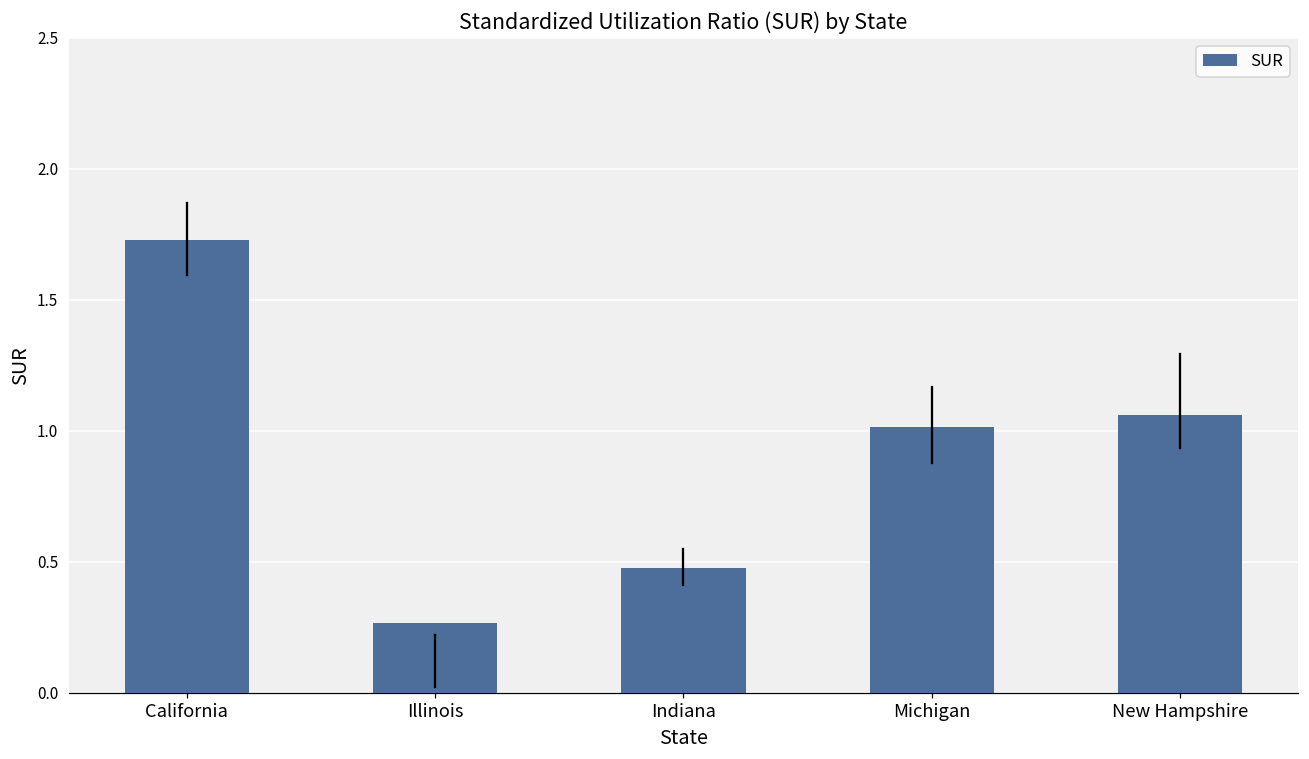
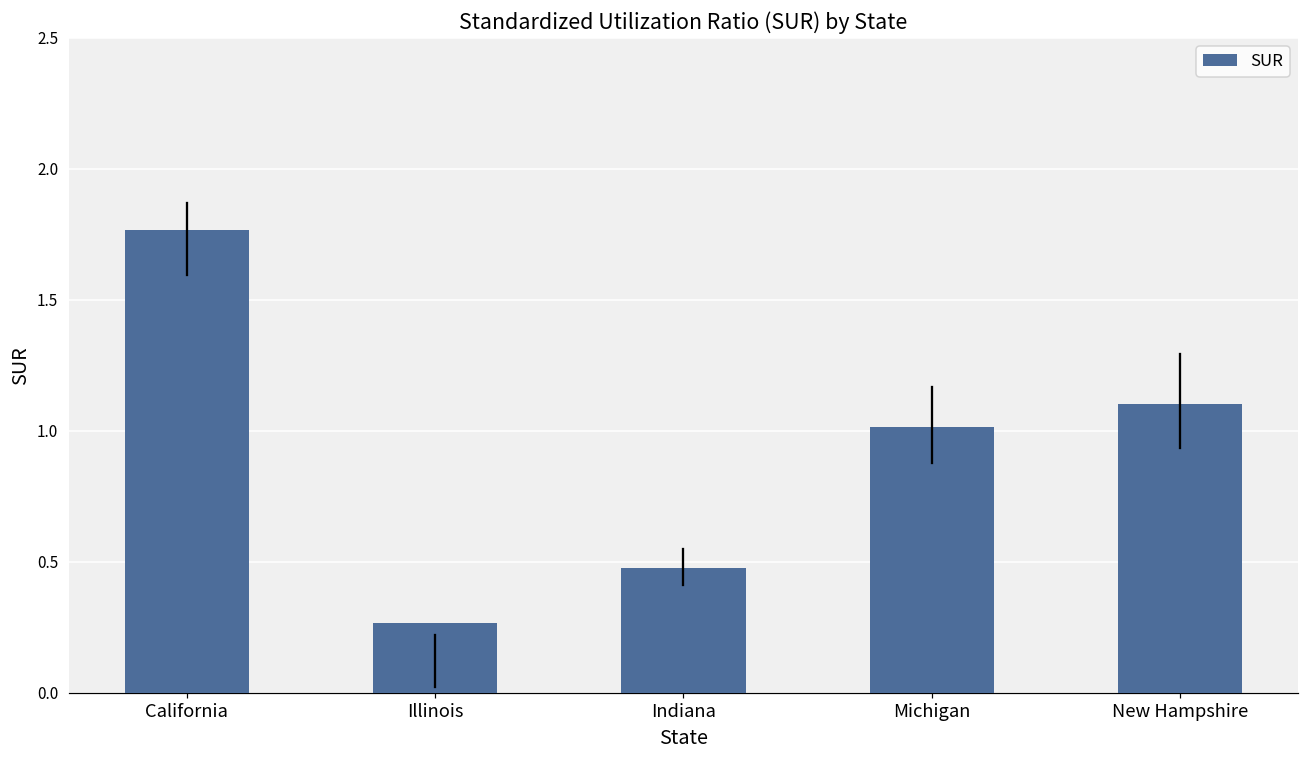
  {
    "SUR": {
-     "California": 1.73,
+     "California": 1.76,
      "Illinois": 0.27,
      "Indiana": 0.48,
      "Michigan": 1.02,
-     "New Hampshire": 1.06
+     "New Hampshire": 1.10
    }
  }
